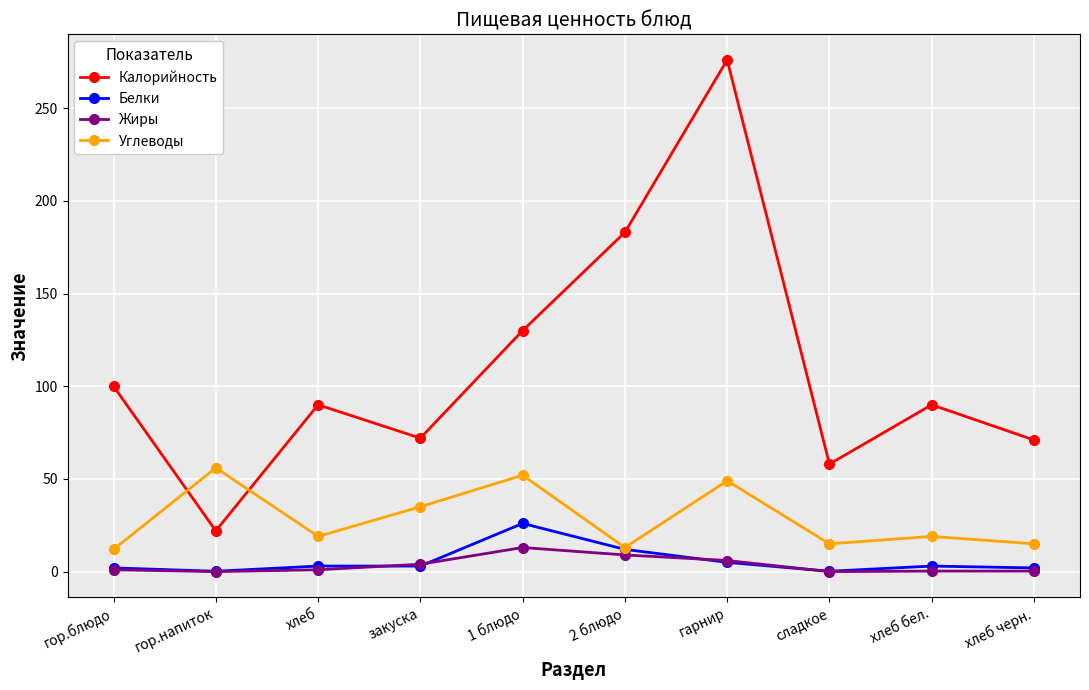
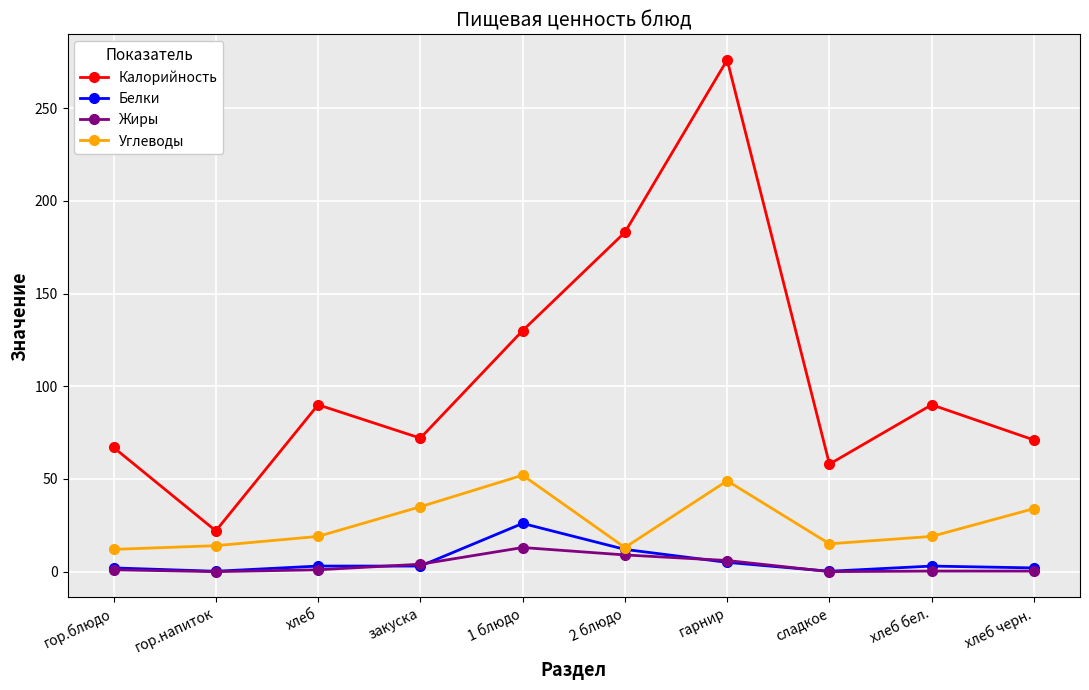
  {
    "Калорийность": {
-     "гор.блюдо": 100,
+     "гор.блюдо": 67,
      "гор.напиток": 22,
      "хлеб": 90,
      "закуска": 72,
      "1 блюдо": 130,
      "2 блюдо": 183,
      "гарнир": 276,
      "сладкое": 58,
      "хлеб бел.": 90,
      "хлеб черн.": 71
    },
    "Белки": {
      "хлеб": 3,
      "1 блюдо": 26,
      "хлеб бел.": 3,
      "хлеб черн.": 2
    },
    "Жиры": {
      "хлеб": 1,
      "1 блюдо": 13,
      "2 блюдо": 9,
      "хлеб бел.": 0,
      "хлеб черн.": 0
    },
    "Углеводы": {
      "гор.блюдо": 12,
-     "гор.напиток": 56,
+     "гор.напиток": 14,
      "хлеб": 19,
      "закуска": 35,
      "1 блюдо": 52,
      "гарнир": 49,
      "сладкое": 15,
      "хлеб бел.": 19,
-     "хлеб черн.": 15
+     "хлеб черн.": 34
    }
  }
